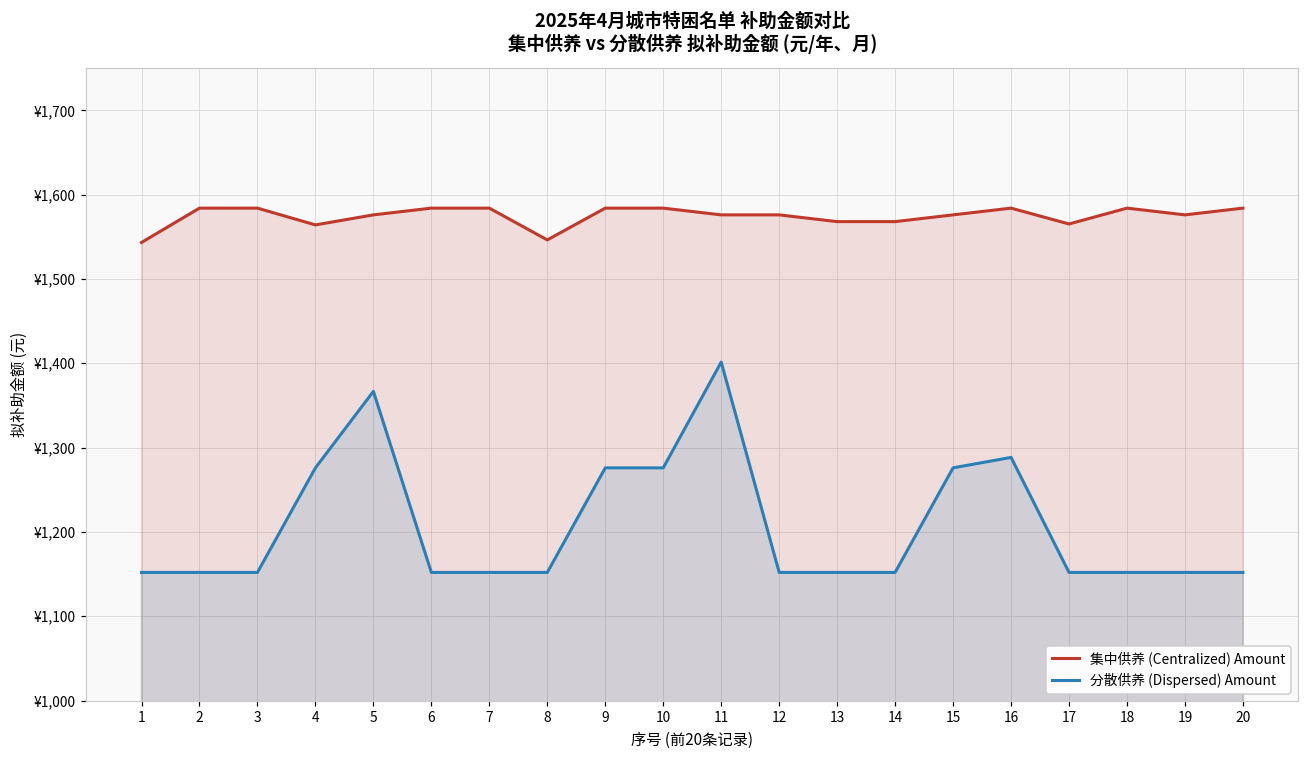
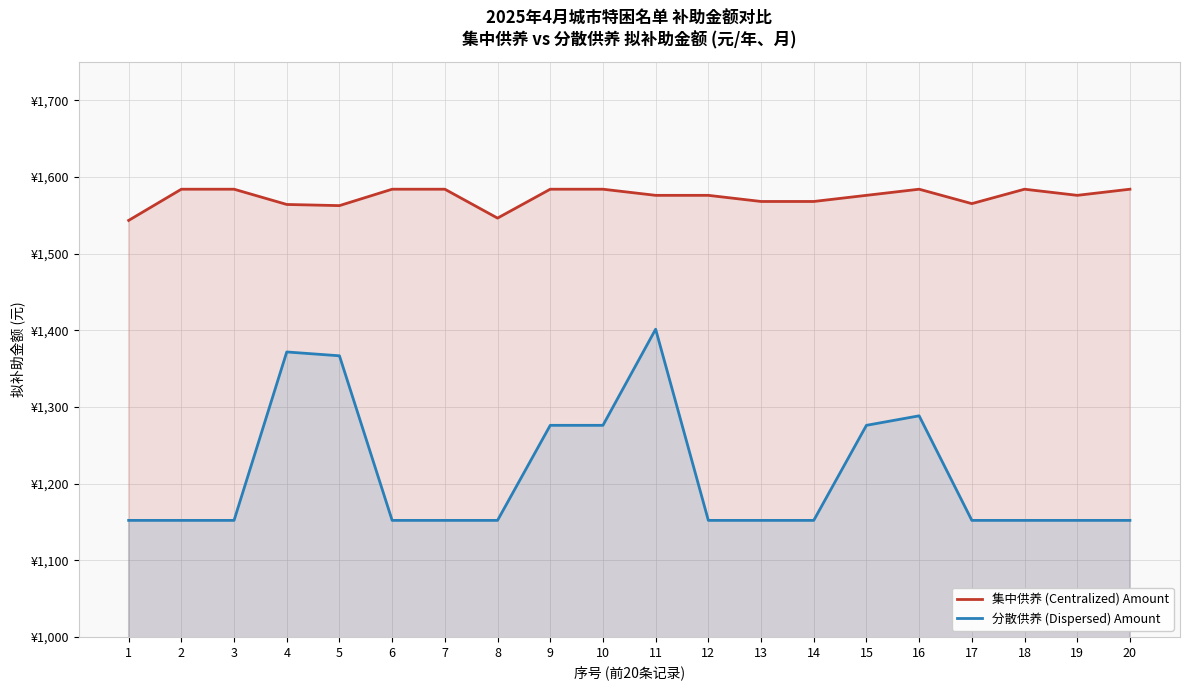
  {
    "集中供养 (Centralized) Amount": {
      "1": "¥1,540",
      "2": "¥1,580",
      "3": "¥1,580",
      "4": "¥1,560",
-     "5": "¥1,580",
+     "5": "¥1,560",
      "6": "¥1,580",
      "7": "¥1,580",
      "8": "¥1,550",
      "9": "¥1,580",
      "10": "¥1,580",
      "11": "¥1,580",
      "12": "¥1,580",
      "13": "¥1,570",
      "14": "¥1,570",
      "15": "¥1,580",
      "16": "¥1,580",
      "17": "¥1,570",
      "18": "¥1,580",
      "19": "¥1,580",
      "20": "¥1,580"
    },
    "分散供养 (Dispersed) Amount": {
      "1": "¥1,150",
      "2": "¥1,150",
      "3": "¥1,150",
-     "4": "¥1,280",
+     "4": "¥1,370",
      "5": "¥1,370",
      "6": "¥1,150",
      "7": "¥1,150",
      "8": "¥1,150",
      "9": "¥1,280",
      "10": "¥1,280",
      "11": "¥1,400",
      "12": "¥1,150",
      "13": "¥1,150",
      "14": "¥1,150",
      "15": "¥1,280",
      "16": "¥1,290",
      "17": "¥1,150",
      "18": "¥1,150",
      "19": "¥1,150",
      "20": "¥1,150"
    }
  }
